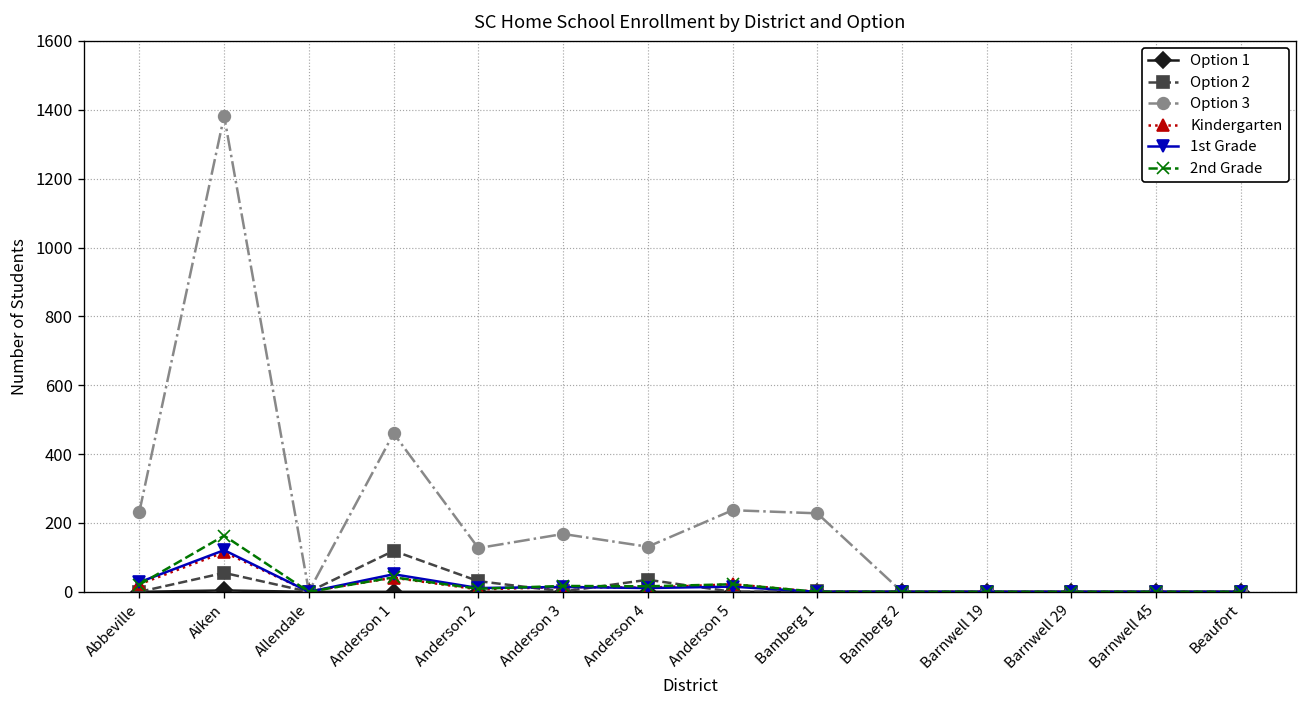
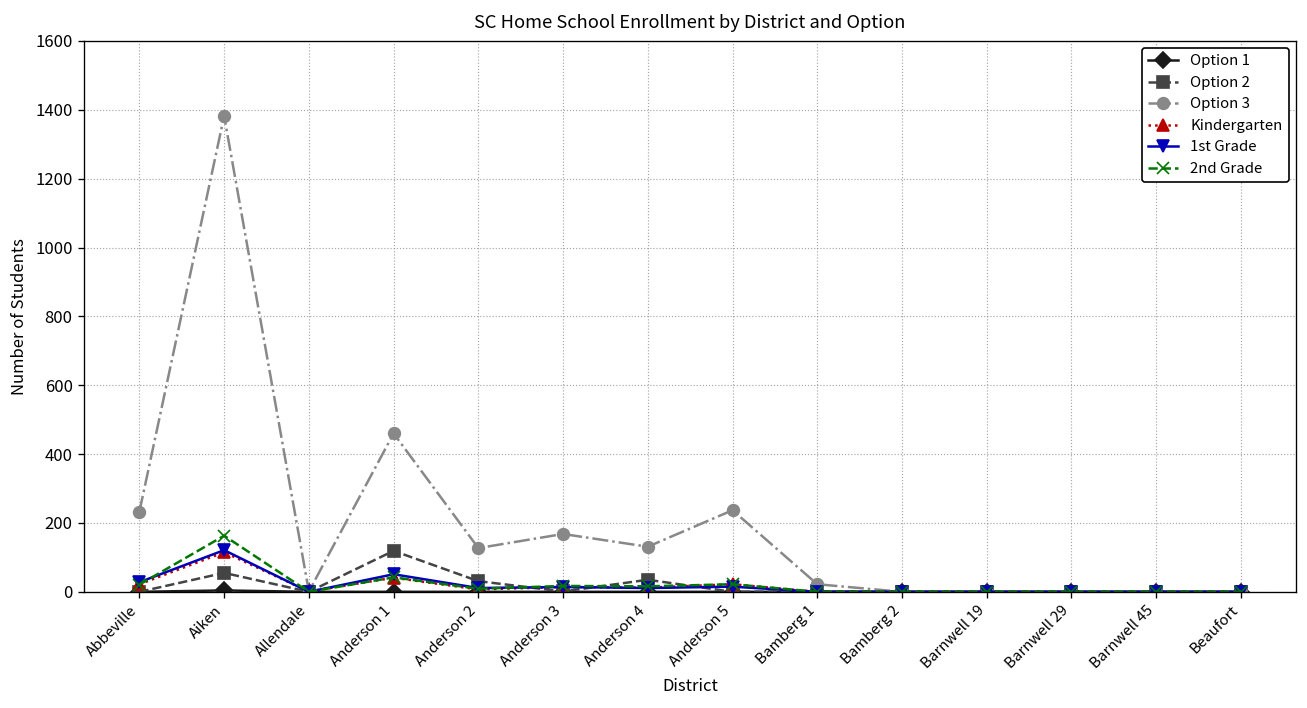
  {
    "Option 1": {
      "Aiken": 0,
      "Anderson 1": 0,
      "Anderson 4": 0
    },
    "Option 2": {
      "Aiken": 60,
      "Anderson 1": 120,
      "Anderson 2": 30,
      "Anderson 4": 40
    },
    "Option 3": {
      "Abbeville": 230,
      "Aiken": 1380,
      "Anderson 1": 460,
      "Anderson 2": 130,
      "Anderson 3": 170,
      "Anderson 4": 130,
      "Anderson 5": 240,
-     "Bamberg 1": 230
+     "Bamberg 1": 20
    },
    "1st Grade": {
      "Anderson 1": 50
    },
    "2nd Grade": {
      "Aiken": 160
    }
  }
